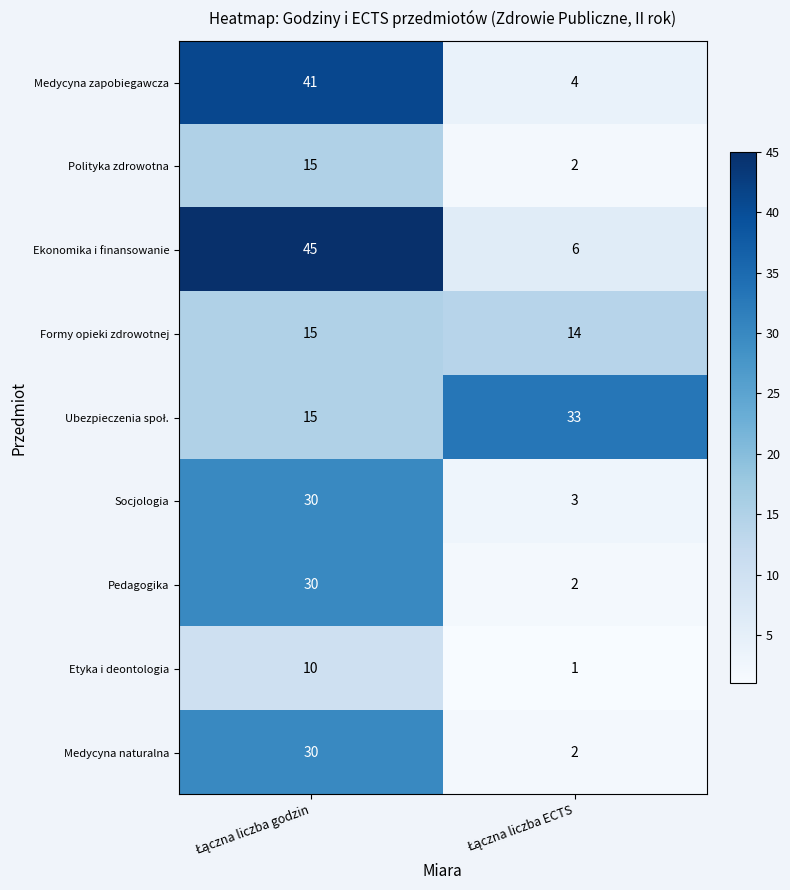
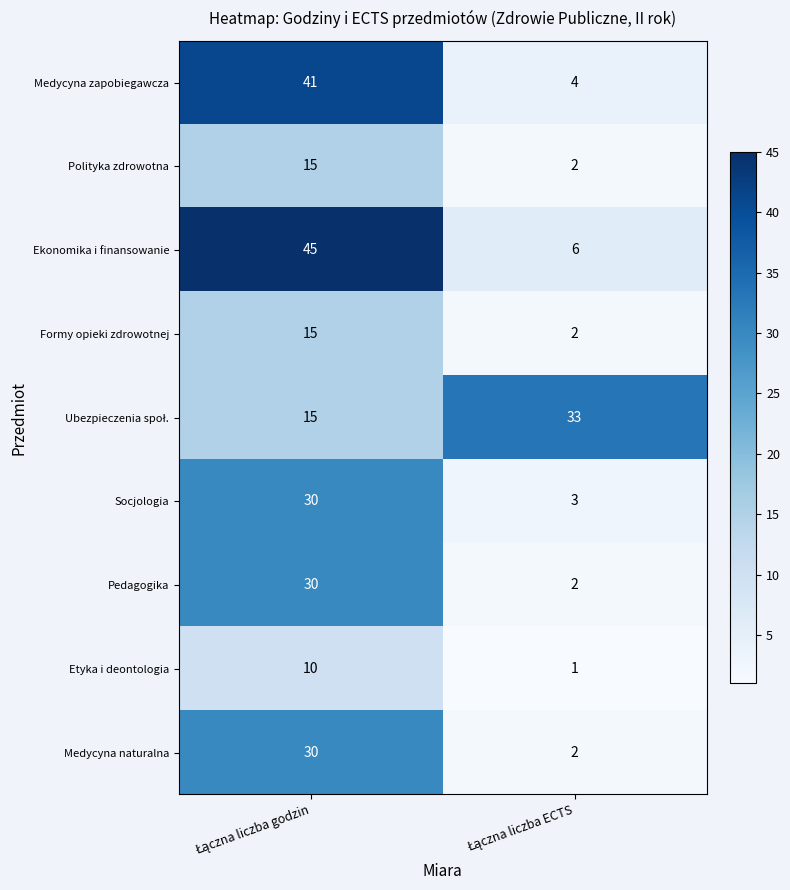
  {
    "Medycyna zapobiegawcza": {
      "Łączna liczba godzin": 41,
      "Łączna liczba ECTS": 4
    },
    "Polityka zdrowotna": {
      "Łączna liczba godzin": 15,
      "Łączna liczba ECTS": 2
    },
    "Ekonomika i finansowanie": {
      "Łączna liczba godzin": 45,
      "Łączna liczba ECTS": 6
    },
    "Formy opieki zdrowotnej": {
      "Łączna liczba godzin": 15,
-     "Łączna liczba ECTS": 14
+     "Łączna liczba ECTS": 2
    },
    "Ubezpieczenia społ.": {
      "Łączna liczba godzin": 15,
      "Łączna liczba ECTS": 33
    },
    "Socjologia": {
      "Łączna liczba godzin": 30,
      "Łączna liczba ECTS": 3
    },
    "Pedagogika": {
      "Łączna liczba godzin": 30,
      "Łączna liczba ECTS": 2
    },
    "Etyka i deontologia": {
      "Łączna liczba godzin": 10,
      "Łączna liczba ECTS": 1
    },
    "Medycyna naturalna": {
      "Łączna liczba godzin": 30,
      "Łączna liczba ECTS": 2
    }
  }
